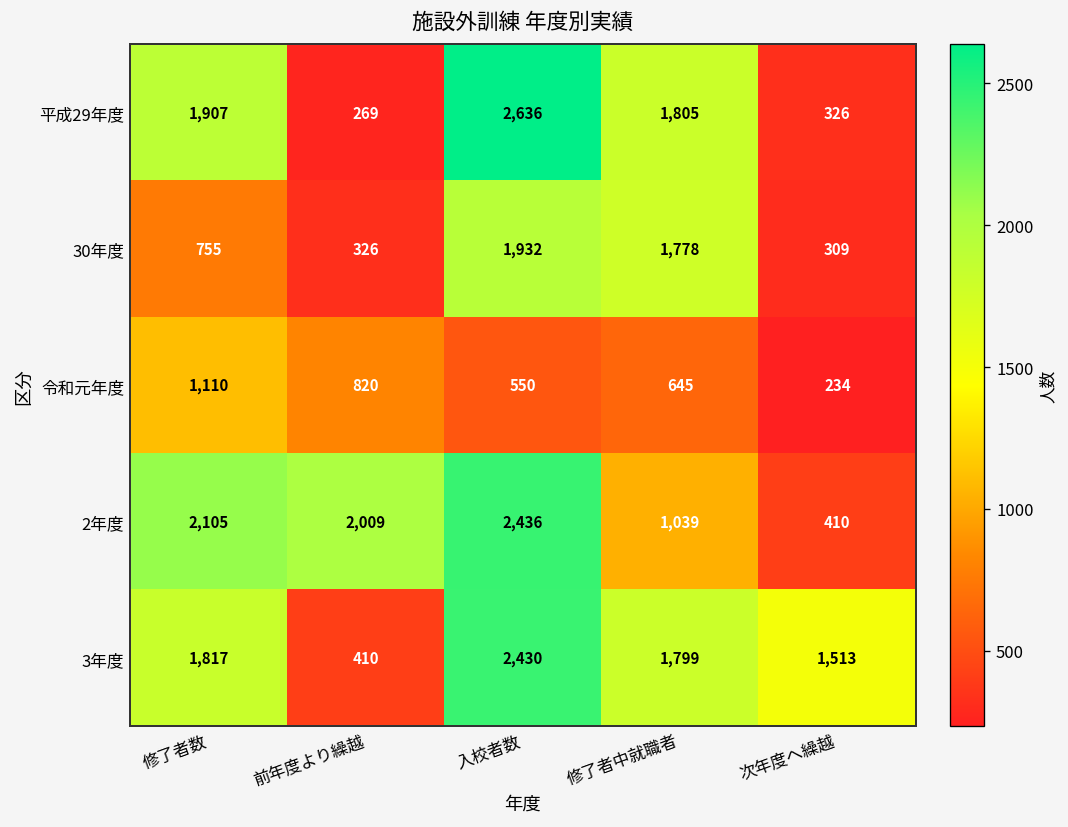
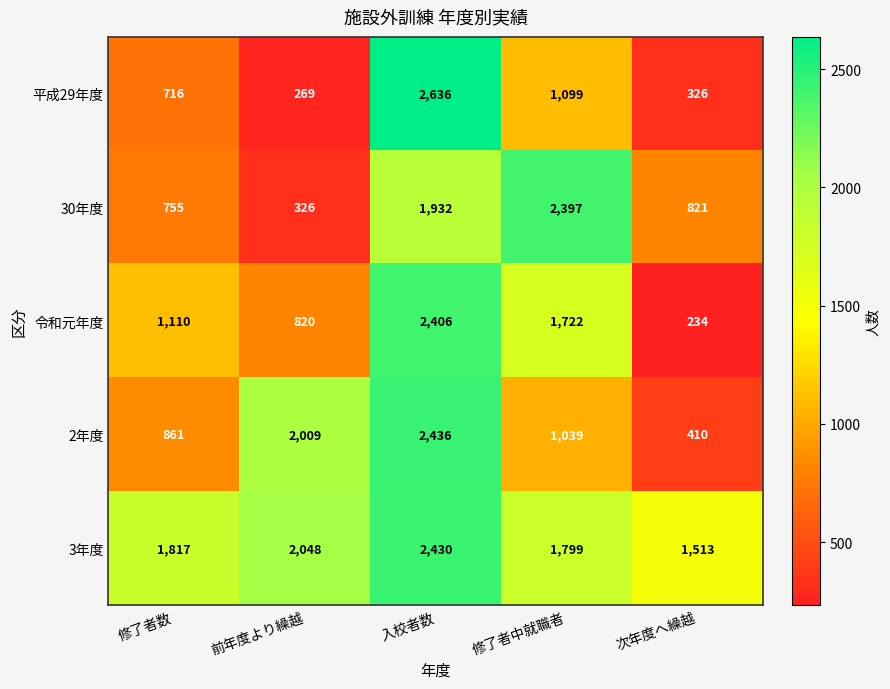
  {
    "平成29年度": {
-     "修了者数": "1,907",
+     "修了者数": "716",
      "前年度より繰越": "269",
      "入校者数": "2,636",
-     "修了者中就職者": "1,805",
+     "修了者中就職者": "1,099",
      "次年度へ繰越": "326"
    },
    "30年度": {
      "修了者数": "755",
      "前年度より繰越": "326",
      "入校者数": "1,932",
-     "修了者中就職者": "1,778",
-     "次年度へ繰越": "309"
+     "修了者中就職者": "2,397",
+     "次年度へ繰越": "821"
    },
    "令和元年度": {
      "修了者数": "1,110",
      "前年度より繰越": "820",
-     "入校者数": "550",
-     "修了者中就職者": "645",
+     "入校者数": "2,406",
+     "修了者中就職者": "1,722",
      "次年度へ繰越": "234"
    },
    "2年度": {
-     "修了者数": "2,105",
+     "修了者数": "861",
      "前年度より繰越": "2,009",
      "入校者数": "2,436",
      "修了者中就職者": "1,039",
      "次年度へ繰越": "410"
    },
    "3年度": {
      "修了者数": "1,817",
-     "前年度より繰越": "410",
+     "前年度より繰越": "2,048",
      "入校者数": "2,430",
      "修了者中就職者": "1,799",
      "次年度へ繰越": "1,513"
    }
  }
